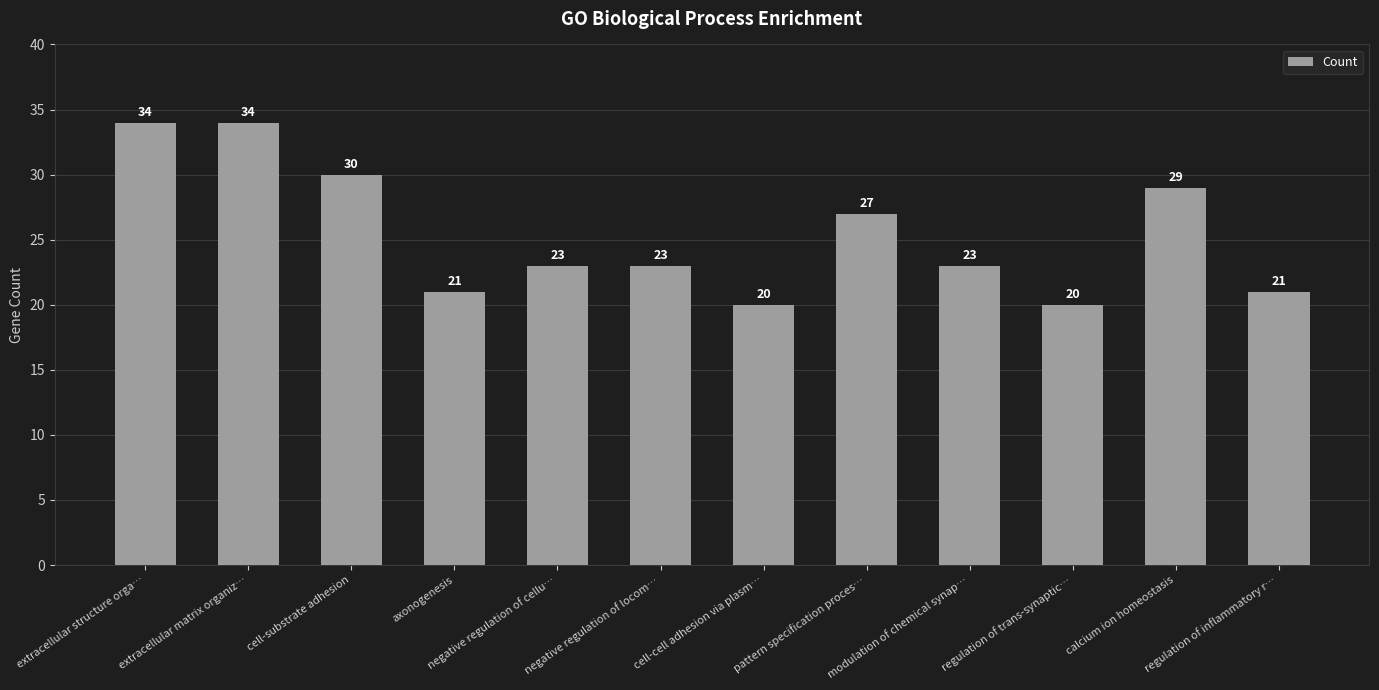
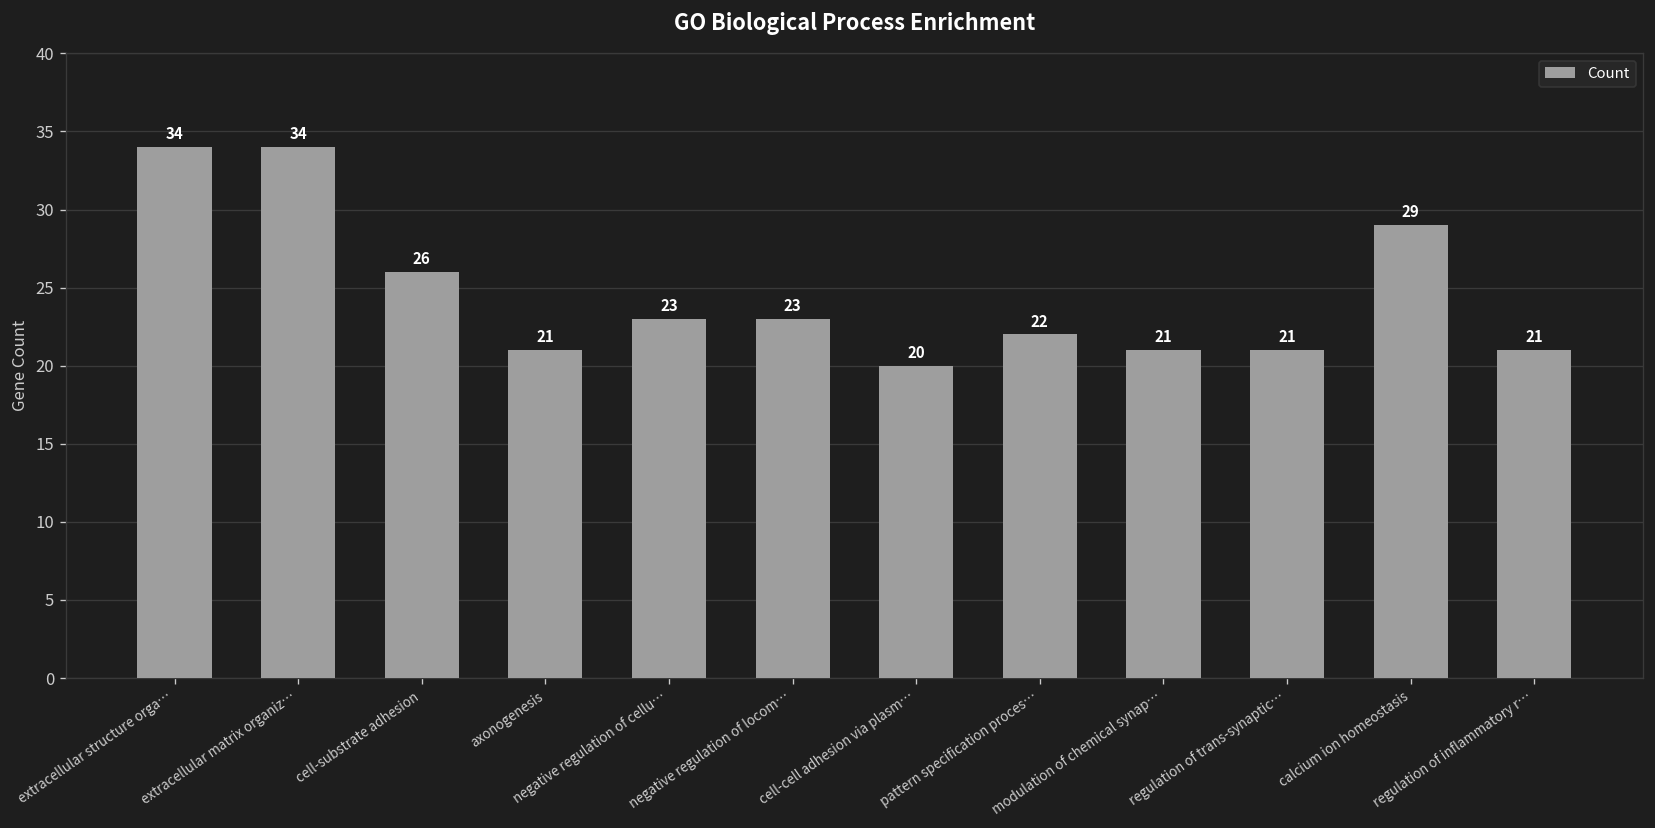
  {
    "extracellular structure orga…": 34,
    "extracellular matrix organiz…": 34,
-   "cell-substrate adhesion": 30,
+   "cell-substrate adhesion": 26,
    "axonogenesis": 21,
    "negative regulation of cellu…": 23,
    "negative regulation of locom…": 23,
    "cell-cell adhesion via plasm…": 20,
-   "pattern specification proces…": 27,
-   "modulation of chemical synap…": 23,
-   "regulation of trans-synaptic…": 20,
+   "pattern specification proces…": 22,
+   "modulation of chemical synap…": 21,
+   "regulation of trans-synaptic…": 21,
    "calcium ion homeostasis": 29,
    "regulation of inflammatory r…": 21
  }
